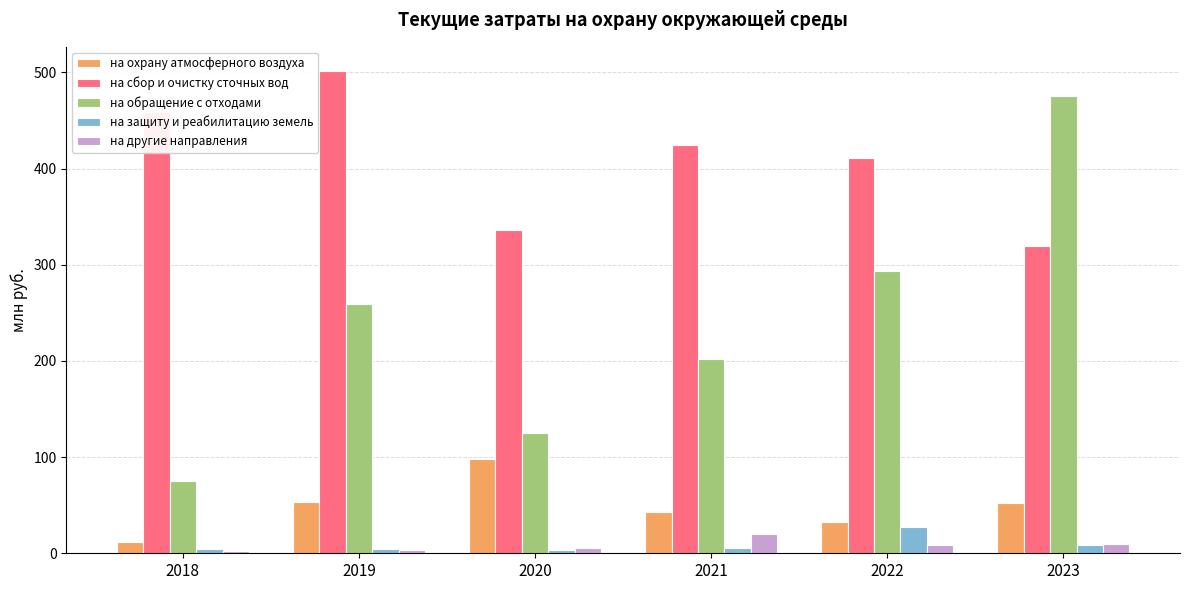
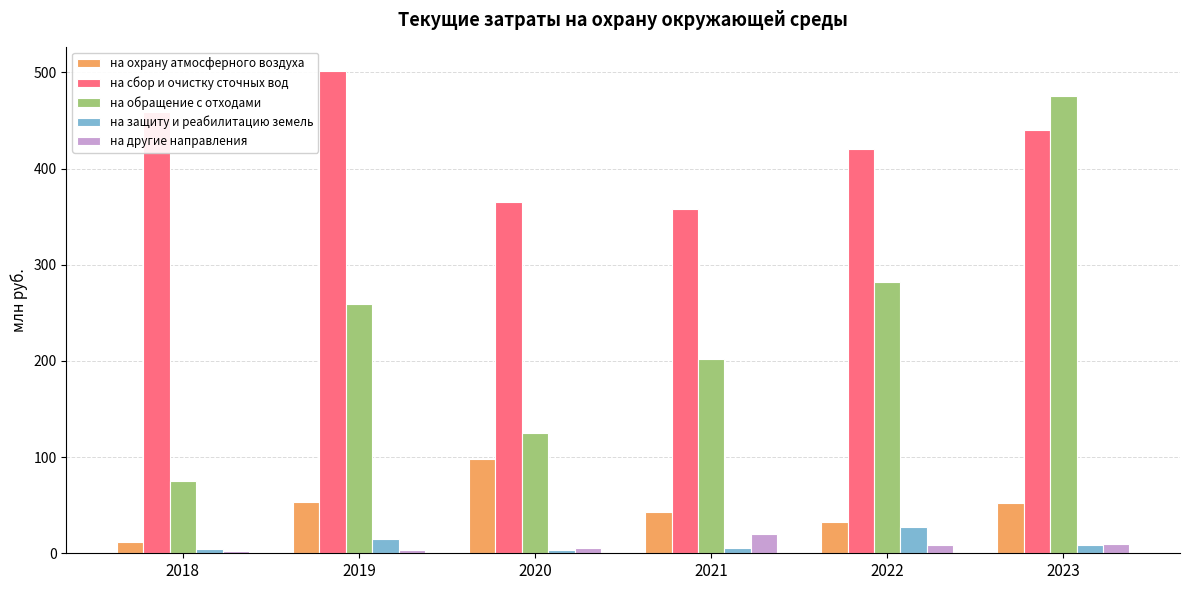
  {
    "на охрану атмосферного воздуха": {
      "2018": 10,
      "2019": 50,
      "2020": 100,
      "2021": 40,
      "2022": 30,
      "2023": 50
    },
    "на сбор и очистку сточных вод": {
      "2019": 500,
-     "2020": 340,
-     "2021": 420,
-     "2022": 410,
-     "2023": 320
+     "2020": 370,
+     "2021": 360,
+     "2022": 420,
+     "2023": 440
    },
    "на обращение с отходами": {
      "2018": 80,
      "2019": 260,
      "2020": 130,
      "2021": 200,
-     "2022": 290,
+     "2022": 280,
      "2023": 480
    },
    "на защиту и реабилитацию земель": {
      "2018": 0,
-     "2019": 0,
+     "2019": 20,
      "2020": 0,
      "2021": 10,
      "2022": 30,
      "2023": 10
    },
    "на другие направления": {
      "2019": 0,
      "2020": 10,
      "2021": 20,
      "2022": 10,
      "2023": 10
    }
  }
